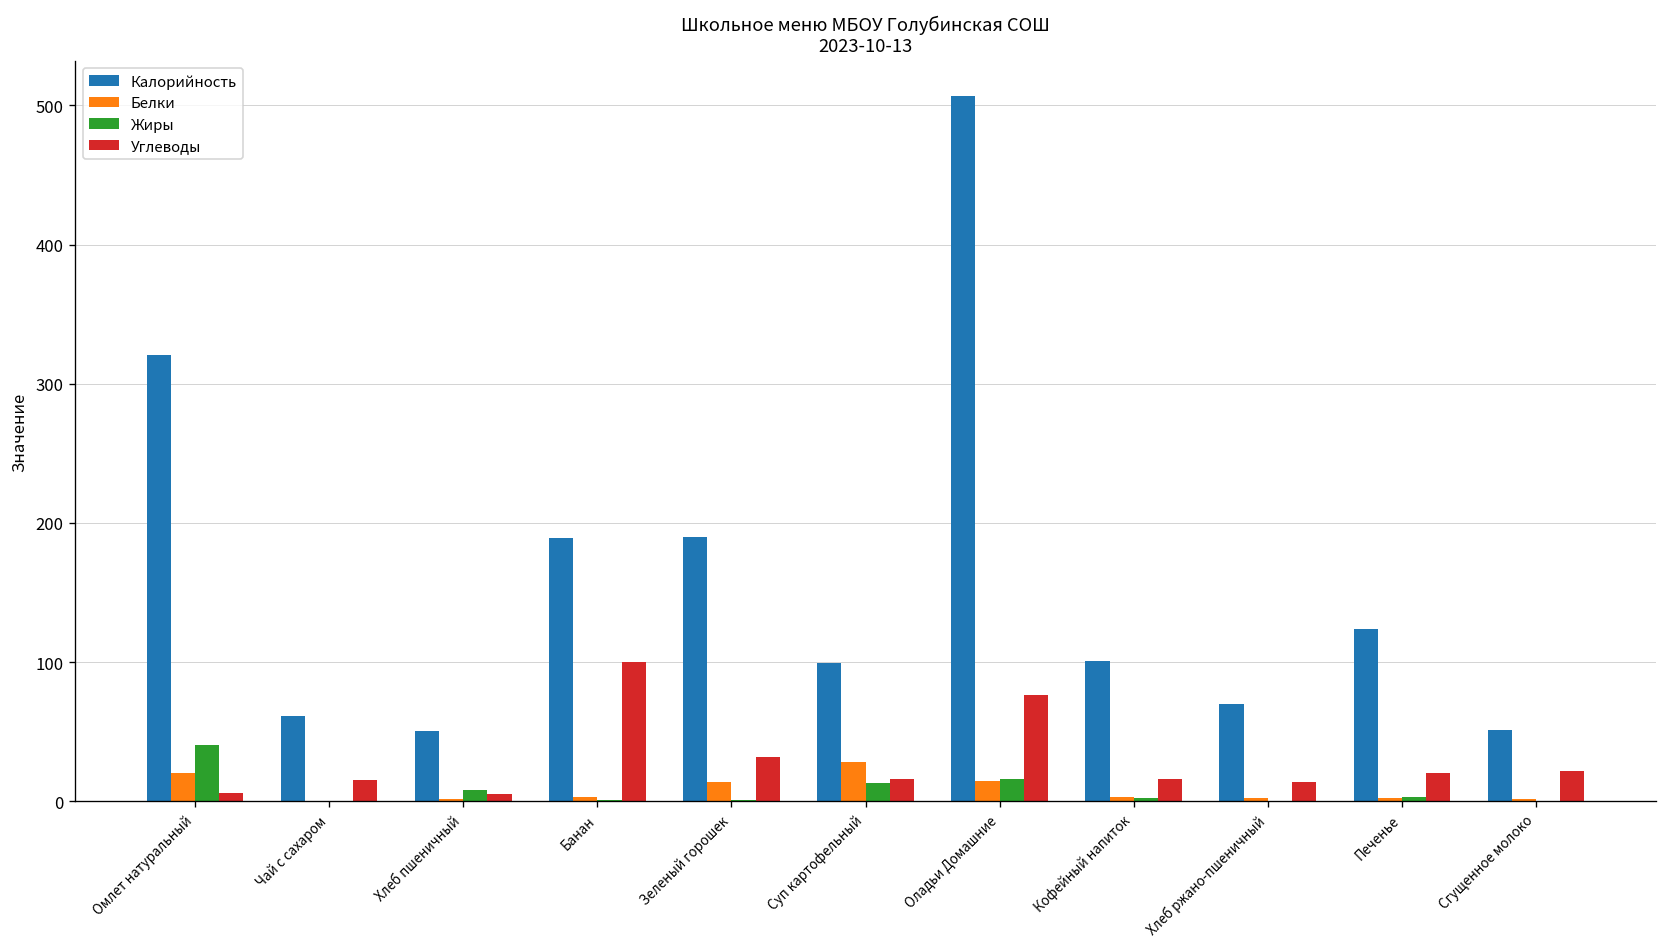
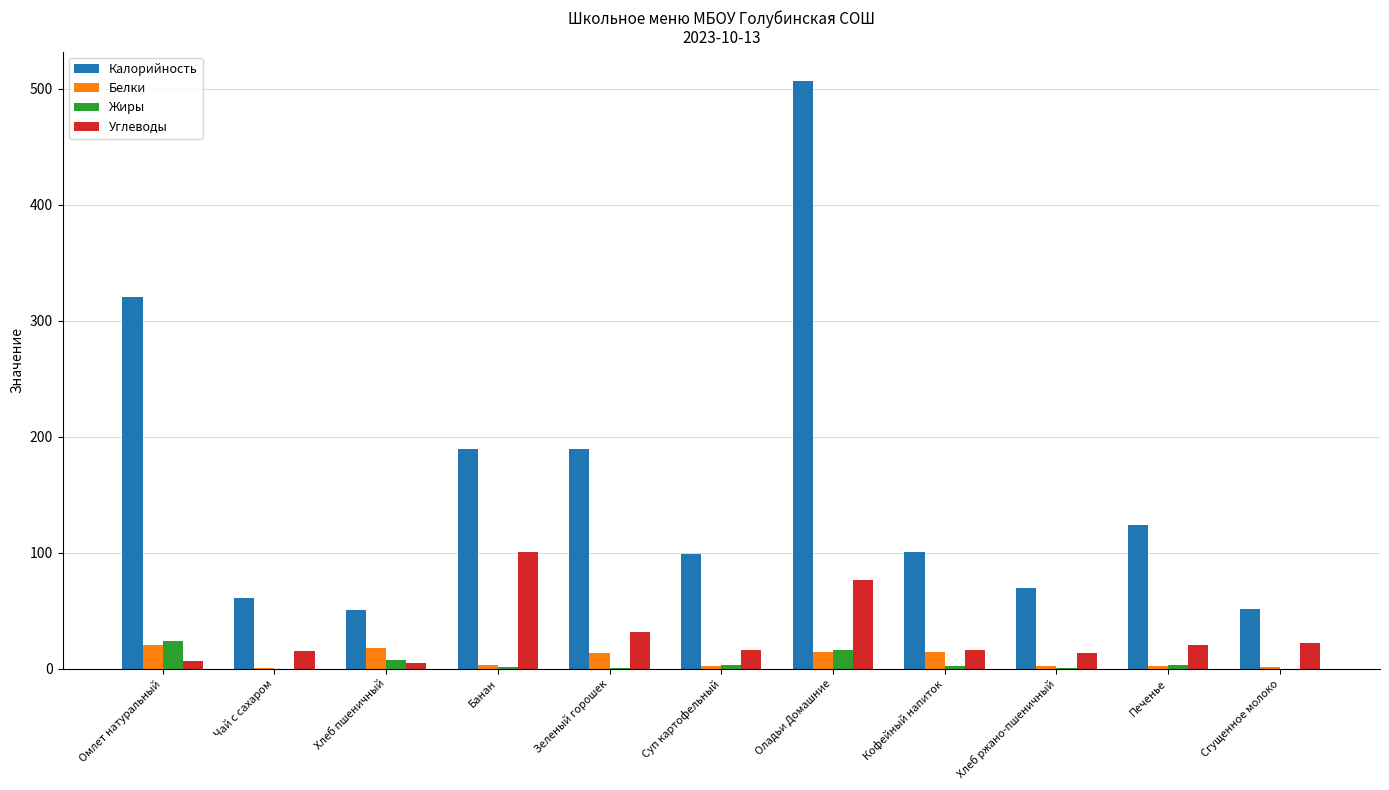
  {
    "Калорийность": {
      "Омлет натуральный": 320,
      "Чай с сахаром": 61,
      "Хлеб пшеничный": 51,
      "Банан": 189,
      "Зеленый горошек": 190,
      "Суп картофельный": 99,
      "Оладьи Домашние": 507,
      "Кофейный напиток": 101,
      "Хлеб ржано-пшеничный": 70,
      "Печенье": 124,
      "Сгущенное молоко": 52
    },
    "Белки": {
      "Омлет натуральный": 20,
-     "Хлеб пшеничный": 2,
+     "Хлеб пшеничный": 18,
      "Банан": 3,
      "Зеленый горошек": 14,
-     "Суп картофельный": 28,
+     "Суп картофельный": 2,
      "Оладьи Домашние": 15,
-     "Кофейный напиток": 3,
+     "Кофейный напиток": 14,
      "Хлеб ржано-пшеничный": 3,
      "Печенье": 3
    },
    "Жиры": {
-     "Омлет натуральный": 41,
+     "Омлет натуральный": 24,
      "Хлеб пшеничный": 8,
-     "Суп картофельный": 13,
+     "Суп картофельный": 3,
      "Оладьи Домашние": 16,
      "Кофейный напиток": 3,
      "Печенье": 3,
      "Сгущенное молоко": 0
    },
    "Углеводы": {
      "Омлет натуральный": 6,
      "Чай с сахаром": 15,
      "Хлеб пшеничный": 5,
      "Банан": 100,
      "Зеленый горошек": 32,
      "Суп картофельный": 16,
      "Оладьи Домашние": 76,
      "Кофейный напиток": 16,
      "Хлеб ржано-пшеничный": 14,
      "Печенье": 21,
      "Сгущенное молоко": 22
    }
  }
